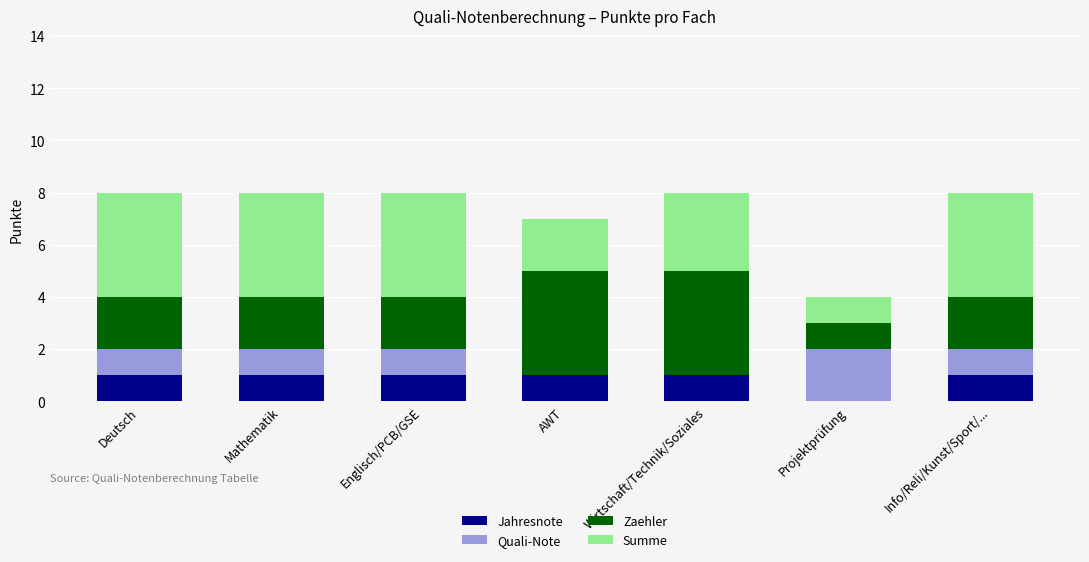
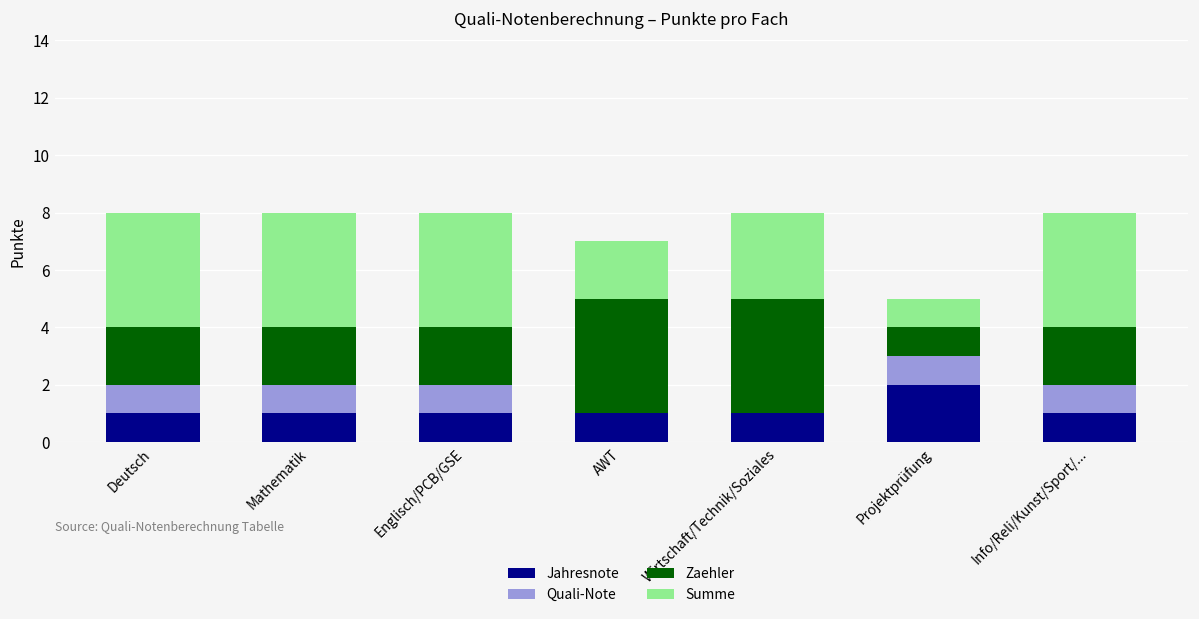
  {
    "Jahresnote": {
      "Deutsch": 1,
      "Mathematik": 1,
      "Englisch/PCB/GSE": 1,
      "AWT": 1,
      "Wirtschaft/Technik/Soziales": 1,
-     "Projektprüfung": 0,
+     "Projektprüfung": 2,
      "Info/Reli/Kunst/Sport/...": 1
    },
    "Quali-Note": {
-     "Projektprüfung": 2
+     "Projektprüfung": 1
    },
    "Zaehler": {
      "Deutsch": 2,
      "Mathematik": 2,
      "Englisch/PCB/GSE": 2,
      "AWT": 4,
      "Wirtschaft/Technik/Soziales": 4,
      "Projektprüfung": 1,
      "Info/Reli/Kunst/Sport/...": 2
    },
    "Summe": {
      "Deutsch": 4,
      "Mathematik": 4,
      "Englisch/PCB/GSE": 4,
      "AWT": 2,
      "Wirtschaft/Technik/Soziales": 3,
      "Projektprüfung": 1,
      "Info/Reli/Kunst/Sport/...": 4
    }
  }
